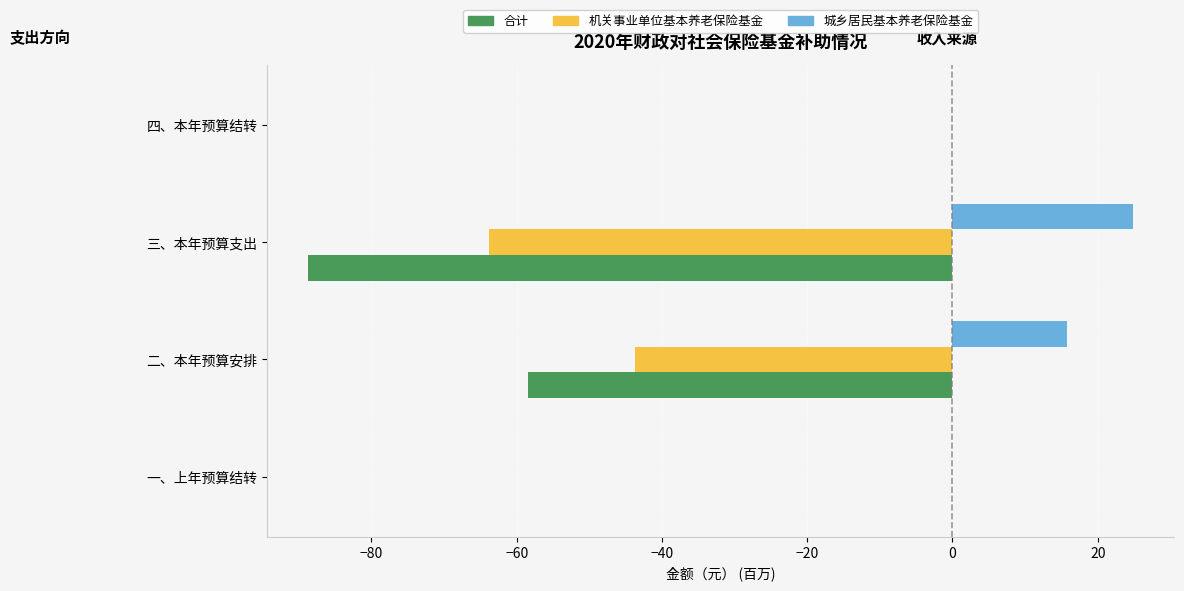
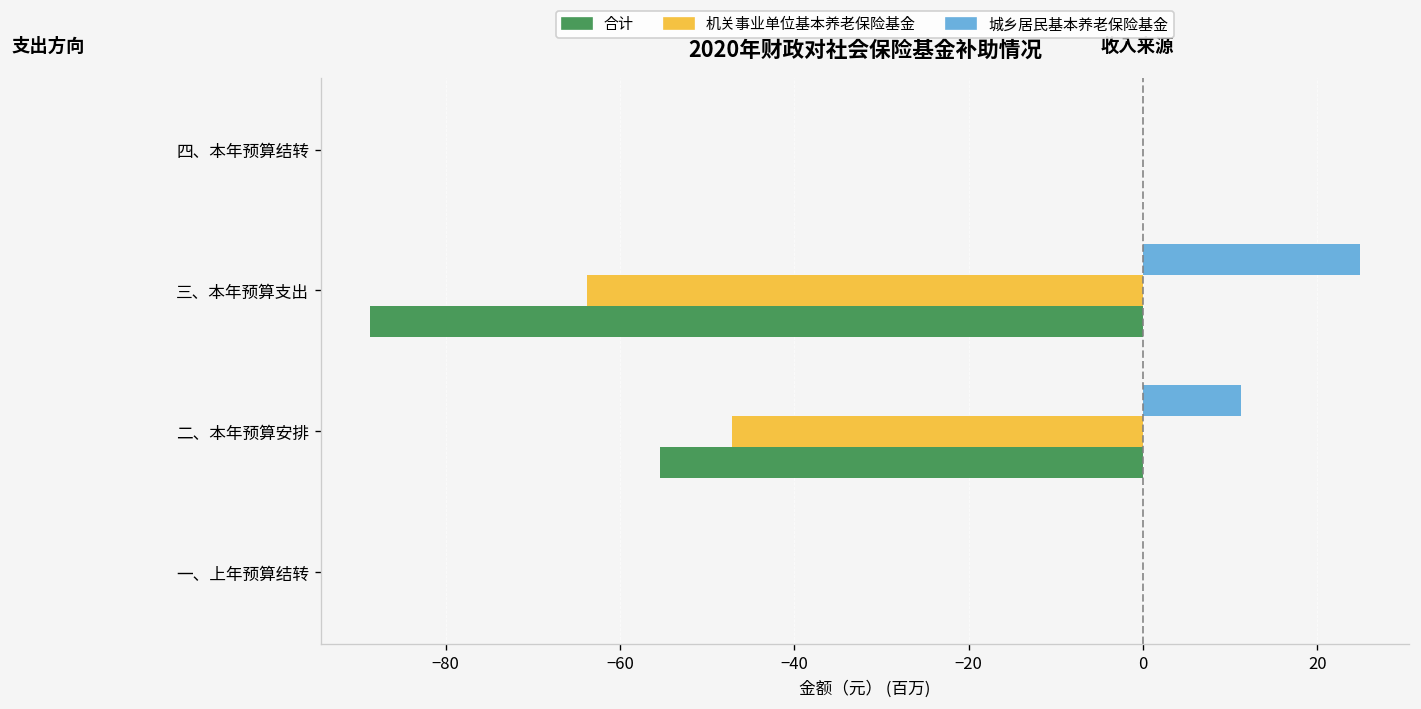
  {
    "合计": {
      "四、本年预算结转": 0,
      "三、本年预算支出": -89,
-     "二、本年预算安排": -58,
+     "二、本年预算安排": -55,
      "一、上年预算结转": 0
    },
    "机关事业单位基本养老保险基金": {
      "四、本年预算结转": 0,
      "三、本年预算支出": -64,
-     "二、本年预算安排": -44,
+     "二、本年预算安排": -47,
      "一、上年预算结转": 0
    },
    "城乡居民基本养老保险基金": {
      "四、本年预算结转": 0,
      "三、本年预算支出": 25,
-     "二、本年预算安排": 16,
+     "二、本年预算安排": 11,
      "一、上年预算结转": 0
    }
  }
